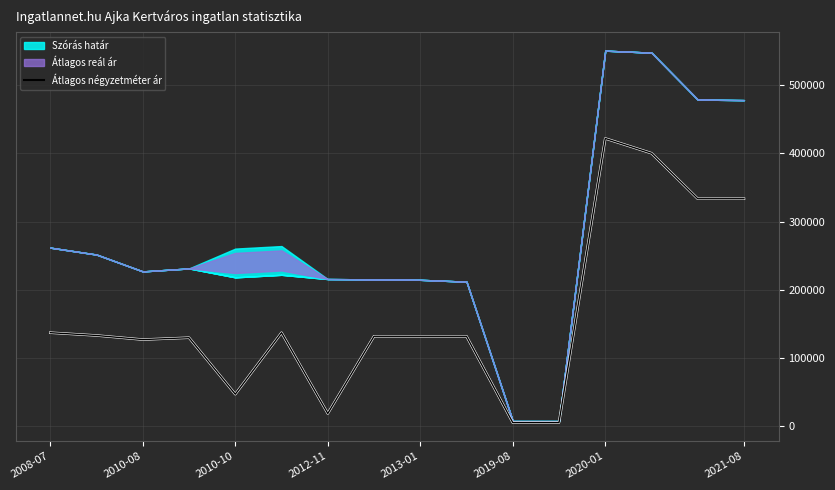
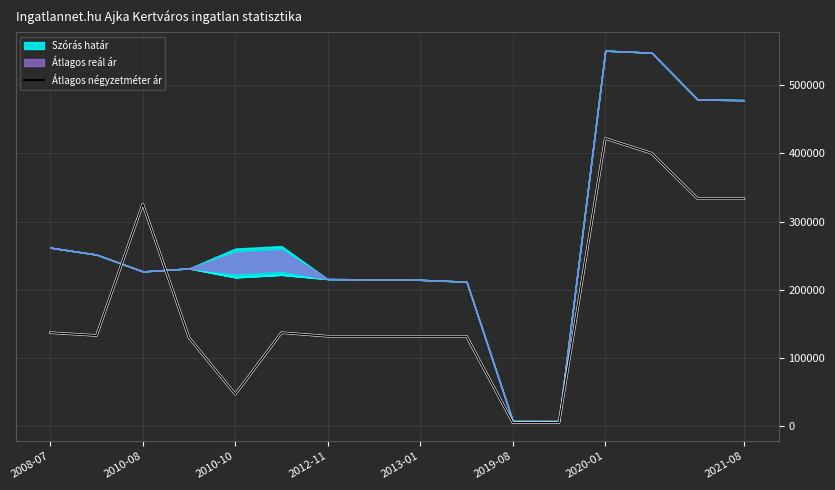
  {
    "Átlagos négyzetméter ár": {
      "2008-07": 140000,
-     "2010-08": 130000,
+     "2010-08": 330000,
      "2010-10": 50000,
-     "2012-11": 20000,
+     "2012-11": 130000,
      "2013-01": 130000,
      "2020-01": 420000,
      "2021-08": 330000
    }
  }
